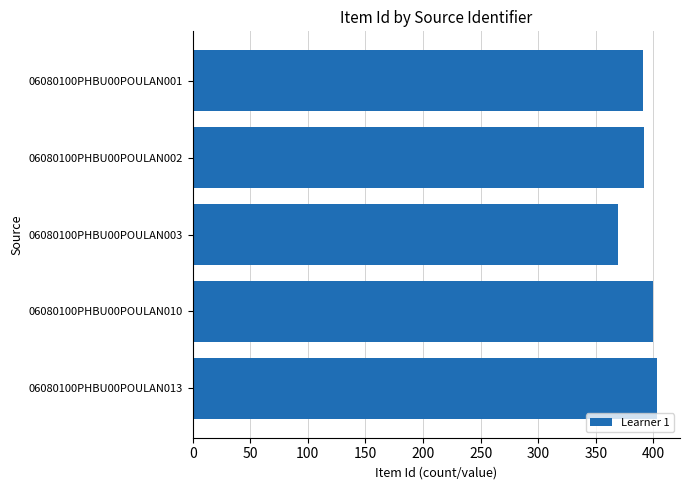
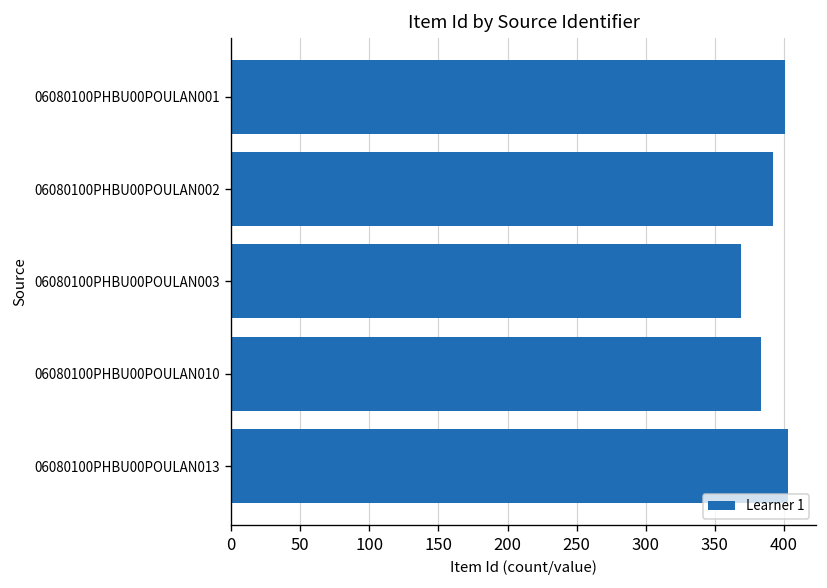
  {
-   "06080100PHBU00POULAN001": 391,
+   "06080100PHBU00POULAN001": 401,
    "06080100PHBU00POULAN002": 392,
    "06080100PHBU00POULAN003": 369,
-   "06080100PHBU00POULAN010": 400,
+   "06080100PHBU00POULAN010": 383,
    "06080100PHBU00POULAN013": 403
  }
